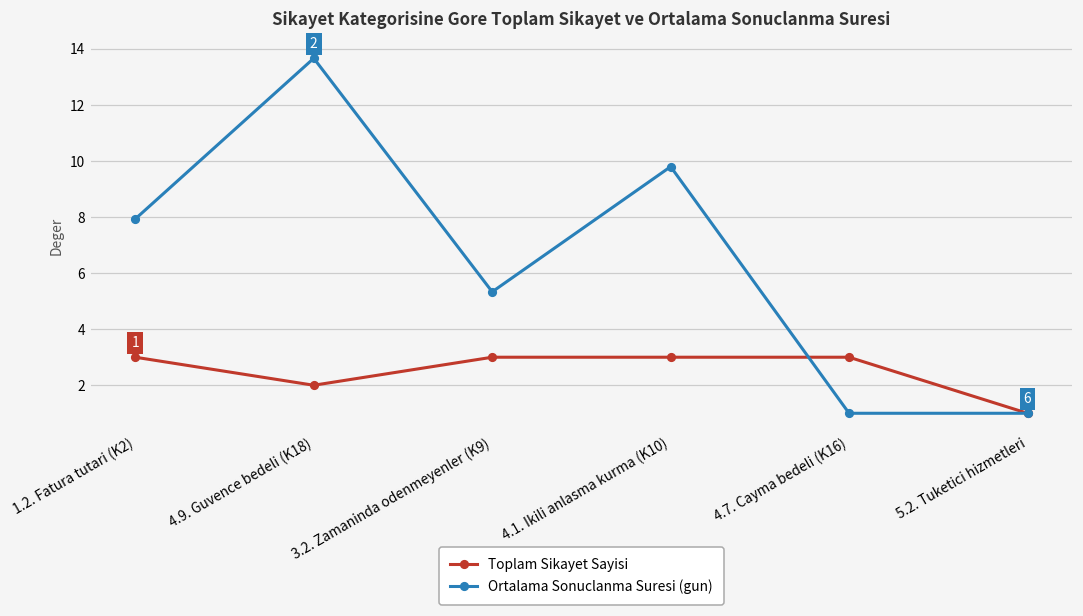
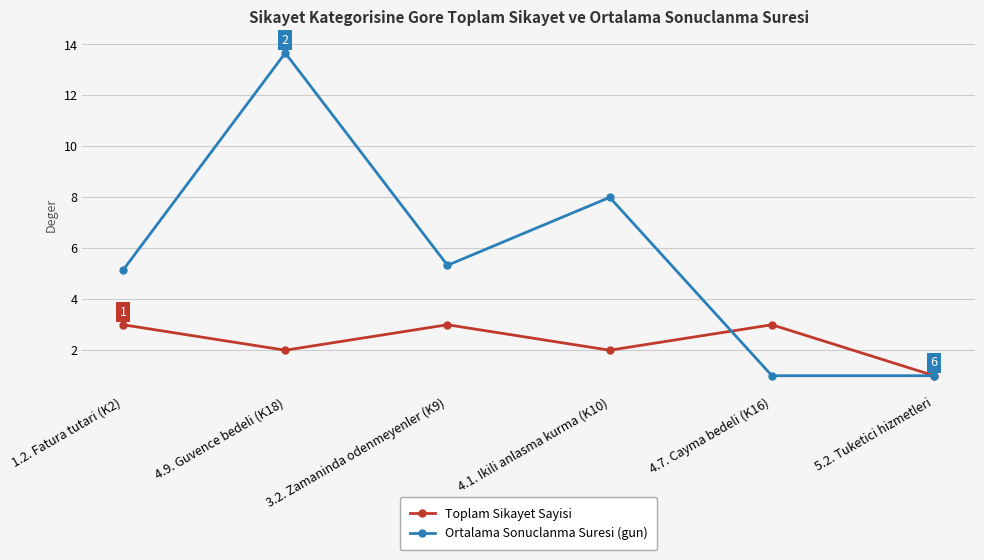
  {
    "Toplam Sikayet Sayisi": {
      "4.9. Guvence bedeli (K18)": 2,
      "3.2. Zamaninda odenmeyenler (K9)": 3,
-     "4.1. Ikili anlasma kurma (K10)": 3,
+     "4.1. Ikili anlasma kurma (K10)": 2,
      "4.7. Cayma bedeli (K16)": 3
    },
    "Ortalama Sonuclanma Suresi (gun)": {
-     "1.2. Fatura tutari (K2)": 7.9,
+     "1.2. Fatura tutari (K2)": 5.1,
      "3.2. Zamaninda odenmeyenler (K9)": 5.3,
-     "4.1. Ikili anlasma kurma (K10)": 9.8,
+     "4.1. Ikili anlasma kurma (K10)": 8.0,
      "4.7. Cayma bedeli (K16)": 1.0
    }
  }
